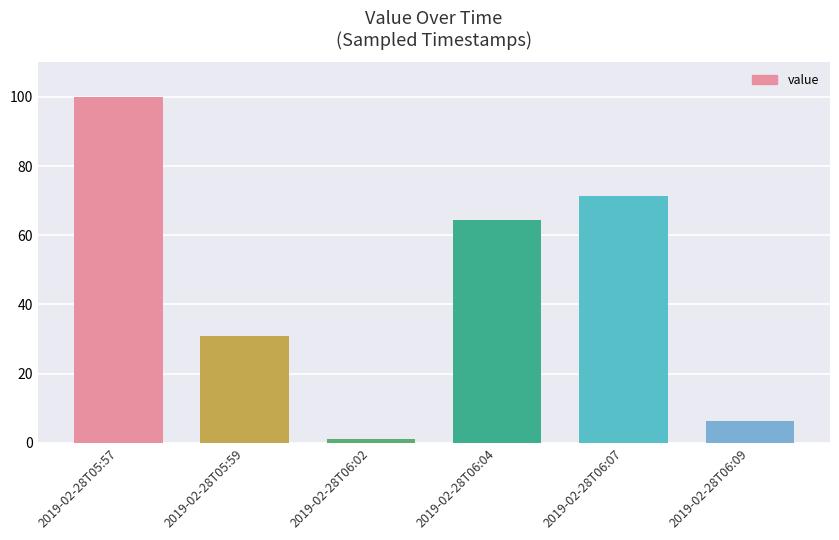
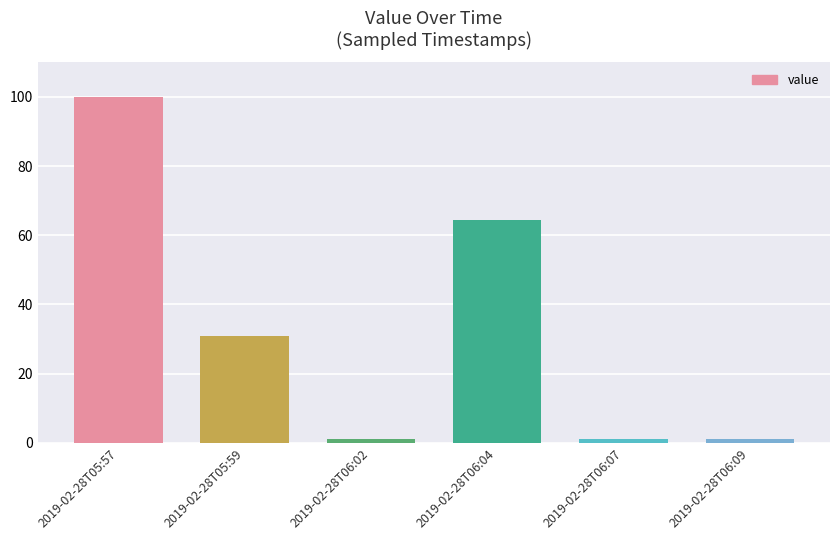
  {
    "2019-02-28T05:57": 100,
    "2019-02-28T05:59": 31,
    "2019-02-28T06:02": 1,
    "2019-02-28T06:04": 64,
-   "2019-02-28T06:07": 71,
-   "2019-02-28T06:09": 6
+   "2019-02-28T06:07": 1,
+   "2019-02-28T06:09": 1
  }
